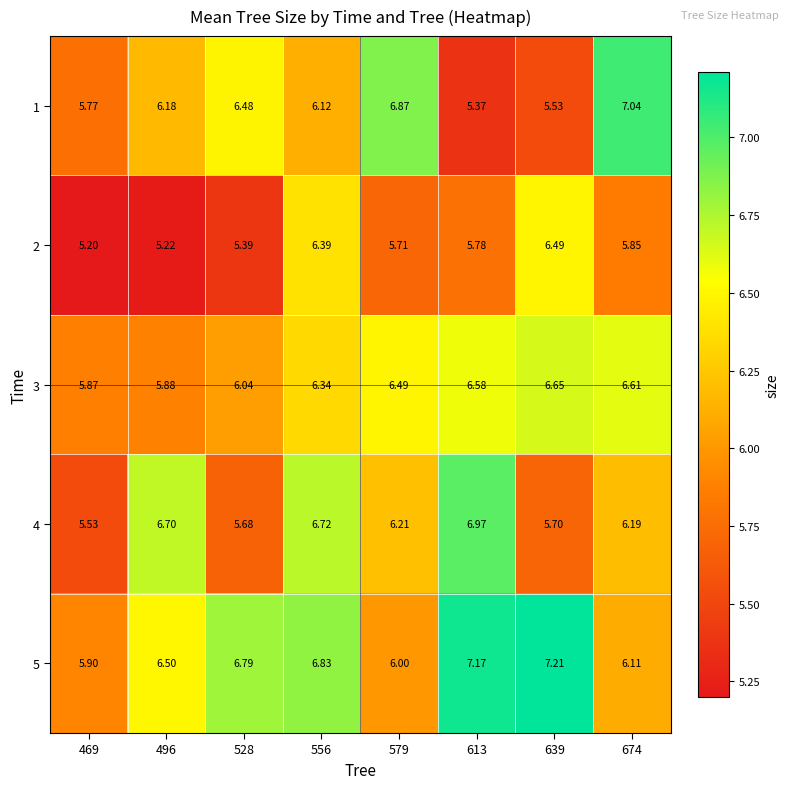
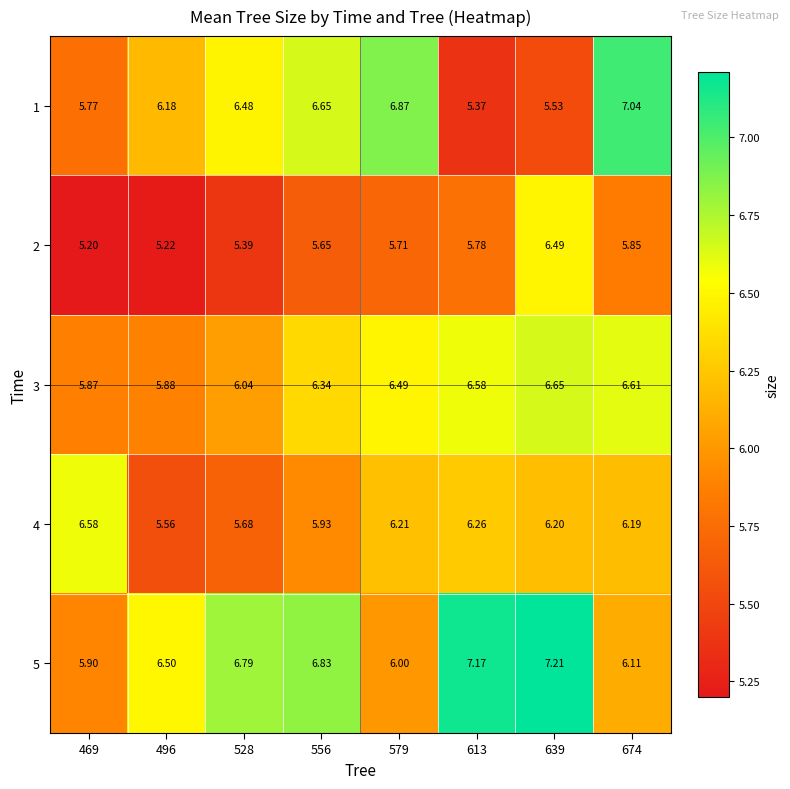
  {
    "1": {
      "469": 5.77,
      "496": 6.18,
      "528": 6.48,
-     "556": 6.12,
+     "556": 6.65,
      "579": 6.87,
      "613": 5.37,
      "639": 5.53,
      "674": 7.04
    },
    "2": {
      "469": 5.20,
      "496": 5.22,
      "528": 5.39,
-     "556": 6.39,
+     "556": 5.65,
      "579": 5.71,
      "613": 5.78,
      "639": 6.49,
      "674": 5.85
    },
    "3": {
      "469": 5.87,
      "496": 5.88,
      "528": 6.04,
      "556": 6.34,
      "579": 6.49,
      "613": 6.58,
      "639": 6.65,
      "674": 6.61
    },
    "4": {
-     "469": 5.53,
-     "496": 6.70,
+     "469": 6.58,
+     "496": 5.56,
      "528": 5.68,
-     "556": 6.72,
+     "556": 5.93,
      "579": 6.21,
-     "613": 6.97,
-     "639": 5.70,
+     "613": 6.26,
+     "639": 6.20,
      "674": 6.19
    },
    "5": {
      "469": 5.90,
      "496": 6.50,
      "528": 6.79,
      "556": 6.83,
      "579": 6.00,
      "613": 7.17,
      "639": 7.21,
      "674": 6.11
    }
  }
